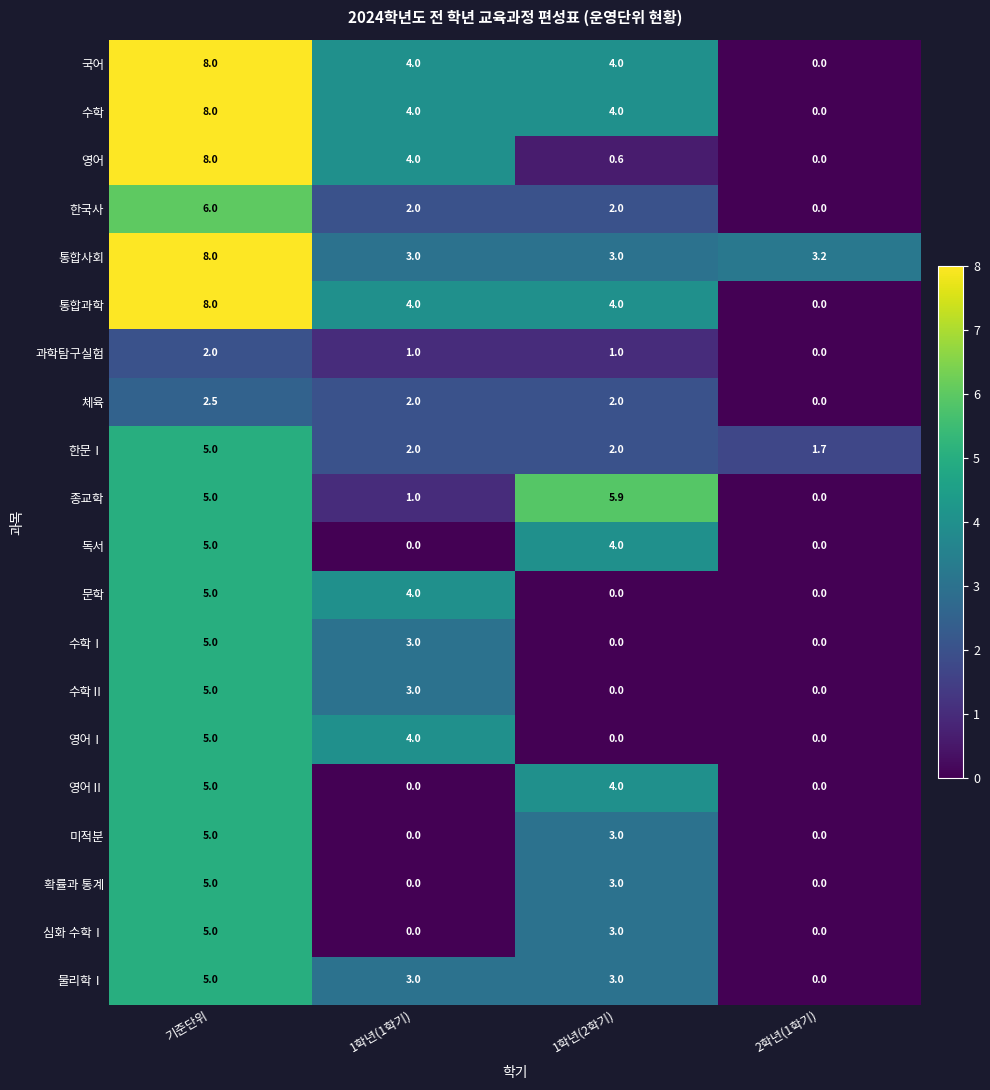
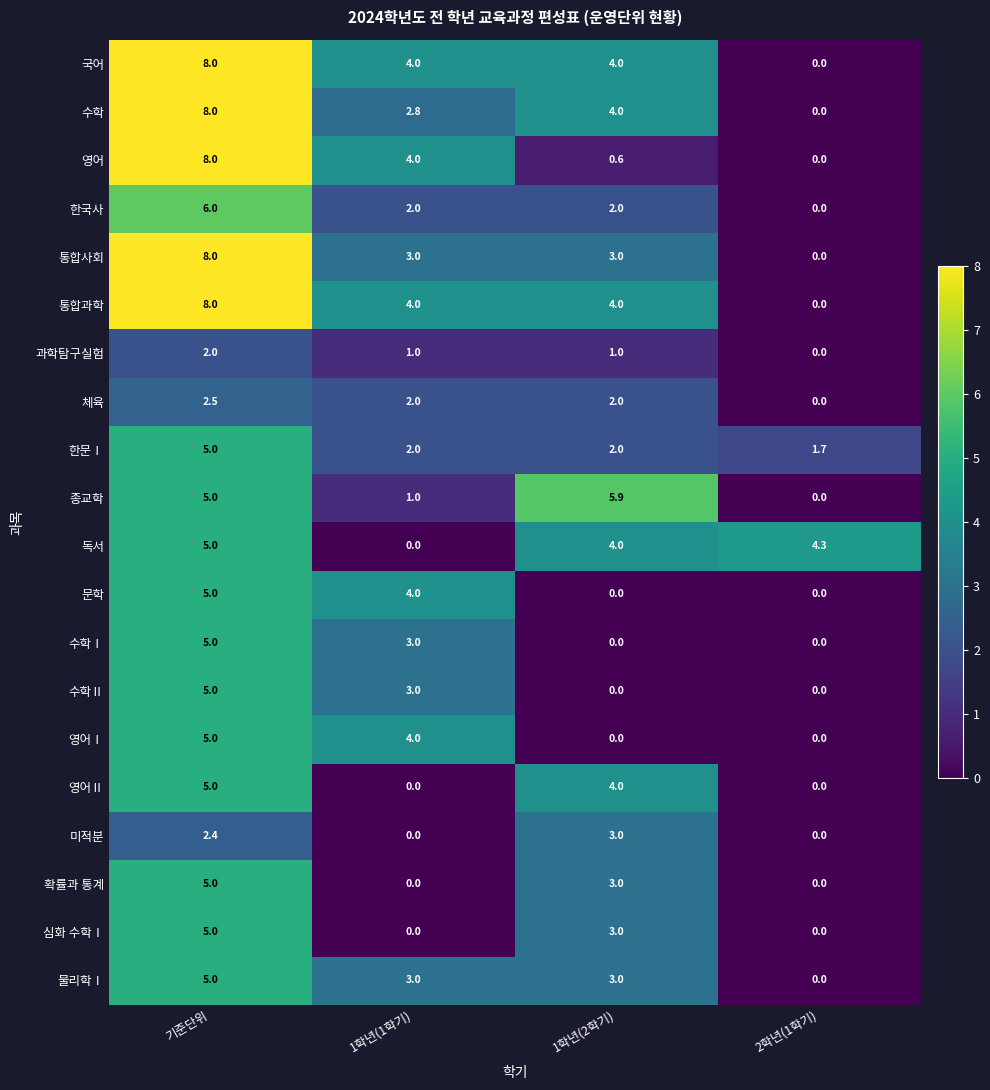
  {
    "국어": {
      "기준단위": 8.0,
      "1학년(1학기)": 4.0,
      "1학년(2학기)": 4.0,
      "2학년(1학기)": 0.0
    },
    "수학": {
      "기준단위": 8.0,
-     "1학년(1학기)": 4.0,
+     "1학년(1학기)": 2.8,
      "1학년(2학기)": 4.0,
      "2학년(1학기)": 0.0
    },
    "영어": {
      "기준단위": 8.0,
      "1학년(1학기)": 4.0,
      "1학년(2학기)": 0.6,
      "2학년(1학기)": 0.0
    },
    "한국사": {
      "기준단위": 6.0,
      "1학년(1학기)": 2.0,
      "1학년(2학기)": 2.0,
      "2학년(1학기)": 0.0
    },
    "통합사회": {
      "기준단위": 8.0,
      "1학년(1학기)": 3.0,
      "1학년(2학기)": 3.0,
-     "2학년(1학기)": 3.2
+     "2학년(1학기)": 0.0
    },
    "통합과학": {
      "기준단위": 8.0,
      "1학년(1학기)": 4.0,
      "1학년(2학기)": 4.0,
      "2학년(1학기)": 0.0
    },
    "과학탐구실험": {
      "기준단위": 2.0,
      "1학년(1학기)": 1.0,
      "1학년(2학기)": 1.0,
      "2학년(1학기)": 0.0
    },
    "체육": {
      "기준단위": 2.5,
      "1학년(1학기)": 2.0,
      "1학년(2학기)": 2.0,
      "2학년(1학기)": 0.0
    },
    "한문Ⅰ": {
      "기준단위": 5.0,
      "1학년(1학기)": 2.0,
      "1학년(2학기)": 2.0,
      "2학년(1학기)": 1.7
    },
    "종교학": {
      "기준단위": 5.0,
      "1학년(1학기)": 1.0,
      "1학년(2학기)": 5.9,
      "2학년(1학기)": 0.0
    },
    "독서": {
      "기준단위": 5.0,
      "1학년(1학기)": 0.0,
      "1학년(2학기)": 4.0,
-     "2학년(1학기)": 0.0
+     "2학년(1학기)": 4.3
    },
    "문학": {
      "기준단위": 5.0,
      "1학년(1학기)": 4.0,
      "1학년(2학기)": 0.0,
      "2학년(1학기)": 0.0
    },
    "수학Ⅰ": {
      "기준단위": 5.0,
      "1학년(1학기)": 3.0,
      "1학년(2학기)": 0.0,
      "2학년(1학기)": 0.0
    },
    "수학Ⅱ": {
      "기준단위": 5.0,
      "1학년(1학기)": 3.0,
      "1학년(2학기)": 0.0,
      "2학년(1학기)": 0.0
    },
    "영어Ⅰ": {
      "기준단위": 5.0,
      "1학년(1학기)": 4.0,
      "1학년(2학기)": 0.0,
      "2학년(1학기)": 0.0
    },
    "영어Ⅱ": {
      "기준단위": 5.0,
      "1학년(1학기)": 0.0,
      "1학년(2학기)": 4.0,
      "2학년(1학기)": 0.0
    },
    "미적분": {
-     "기준단위": 5.0,
+     "기준단위": 2.4,
      "1학년(1학기)": 0.0,
      "1학년(2학기)": 3.0,
      "2학년(1학기)": 0.0
    },
    "확률과 통계": {
      "기준단위": 5.0,
      "1학년(1학기)": 0.0,
      "1학년(2학기)": 3.0,
      "2학년(1학기)": 0.0
    },
    "심화 수학Ⅰ": {
      "기준단위": 5.0,
      "1학년(1학기)": 0.0,
      "1학년(2학기)": 3.0,
      "2학년(1학기)": 0.0
    },
    "물리학Ⅰ": {
      "기준단위": 5.0,
      "1학년(1학기)": 3.0,
      "1학년(2학기)": 3.0,
      "2학년(1학기)": 0.0
    }
  }
